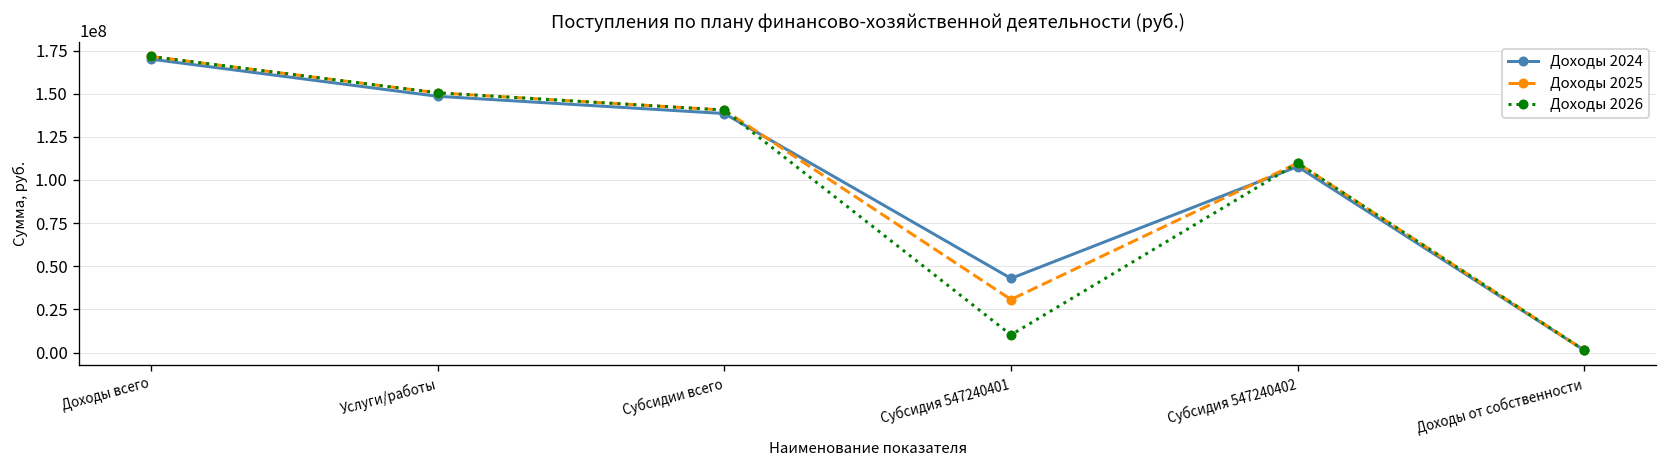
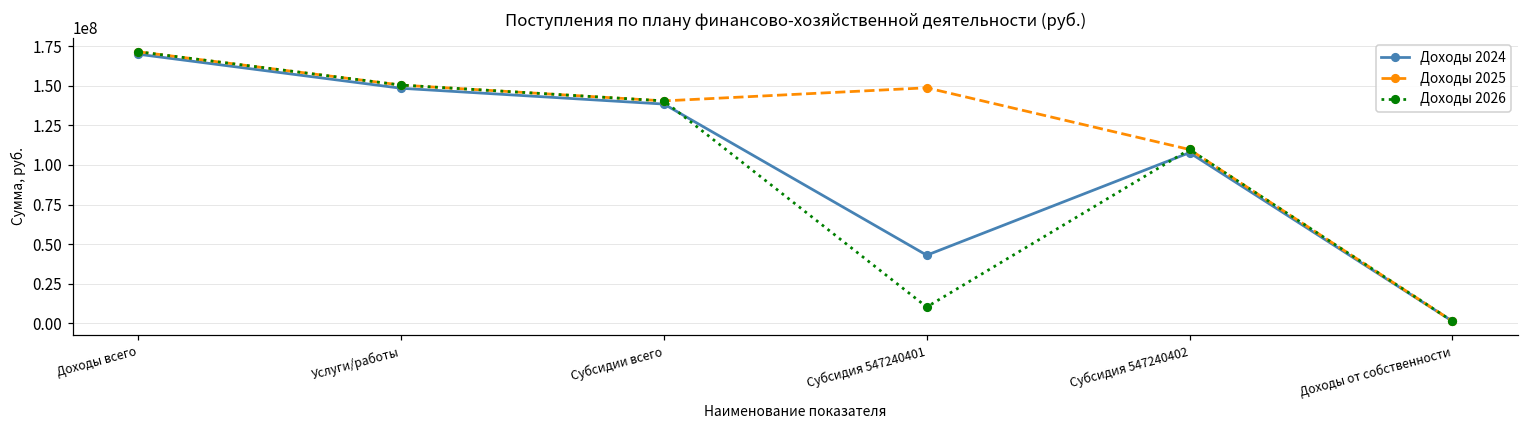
  {
    "Доходы 2024": {
      "Услуги/работы": 149000000,
      "Субсидии всего": 139000000,
      "Субсидия 547240401": 43000000,
      "Субсидия 547240402": 108000000
    },
    "Доходы 2025": {
-     "Субсидия 547240401": 31000000
+     "Субсидия 547240401": 149000000
    },
    "Доходы 2026": {
      "Субсидия 547240401": 10000000
    }
  }
